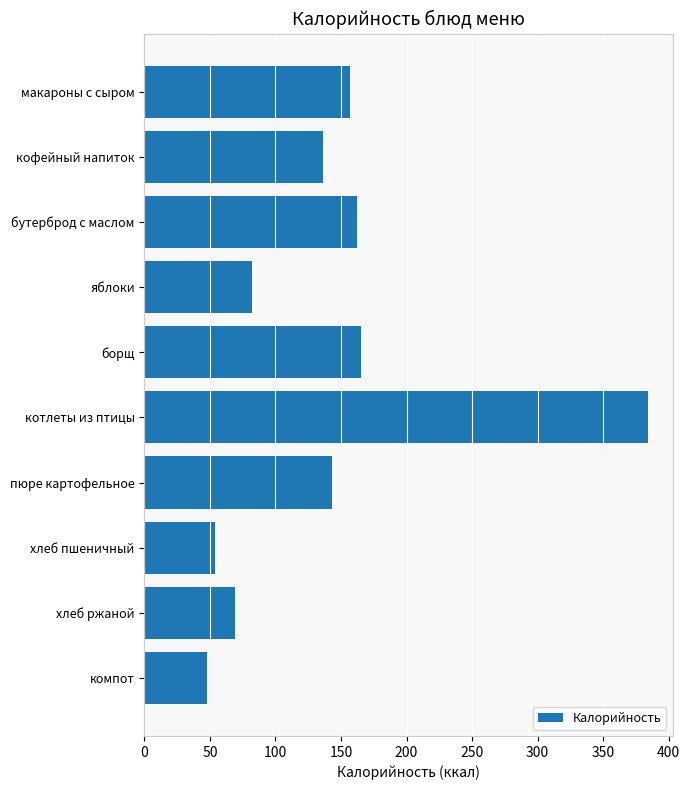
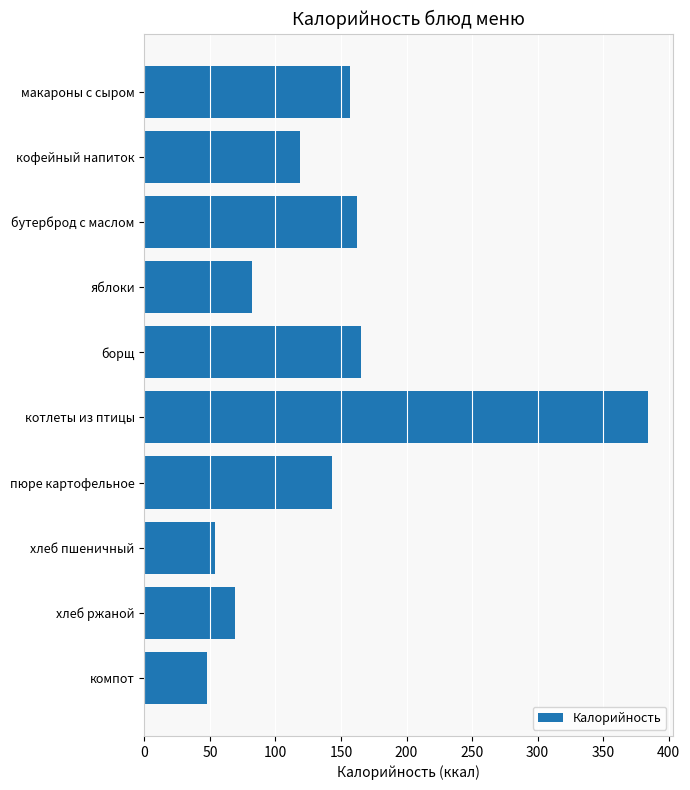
  {
    "макароны с сыром": 157,
-   "кофейный напиток": 136,
+   "кофейный напиток": 119,
    "бутерброд с маслом": 162,
    "яблоки": 82,
    "борщ": 165,
    "котлеты из птицы": 384,
    "пюре картофельное": 143,
    "хлеб пшеничный": 54,
    "хлеб ржаной": 69,
    "компот": 48
  }
